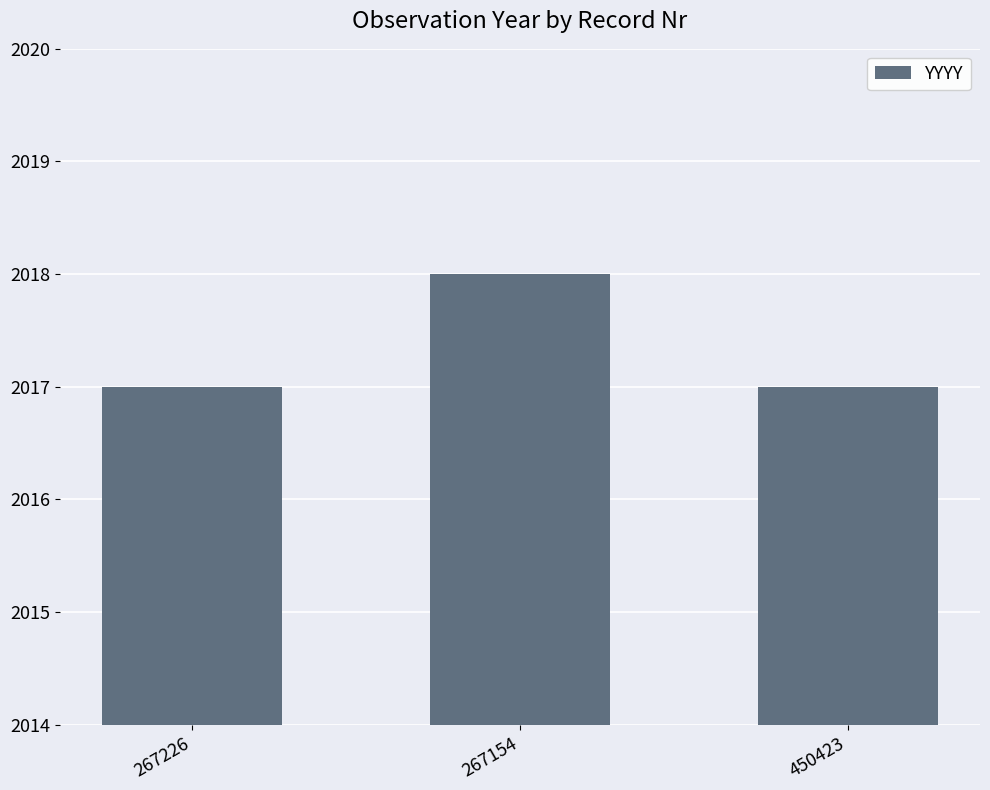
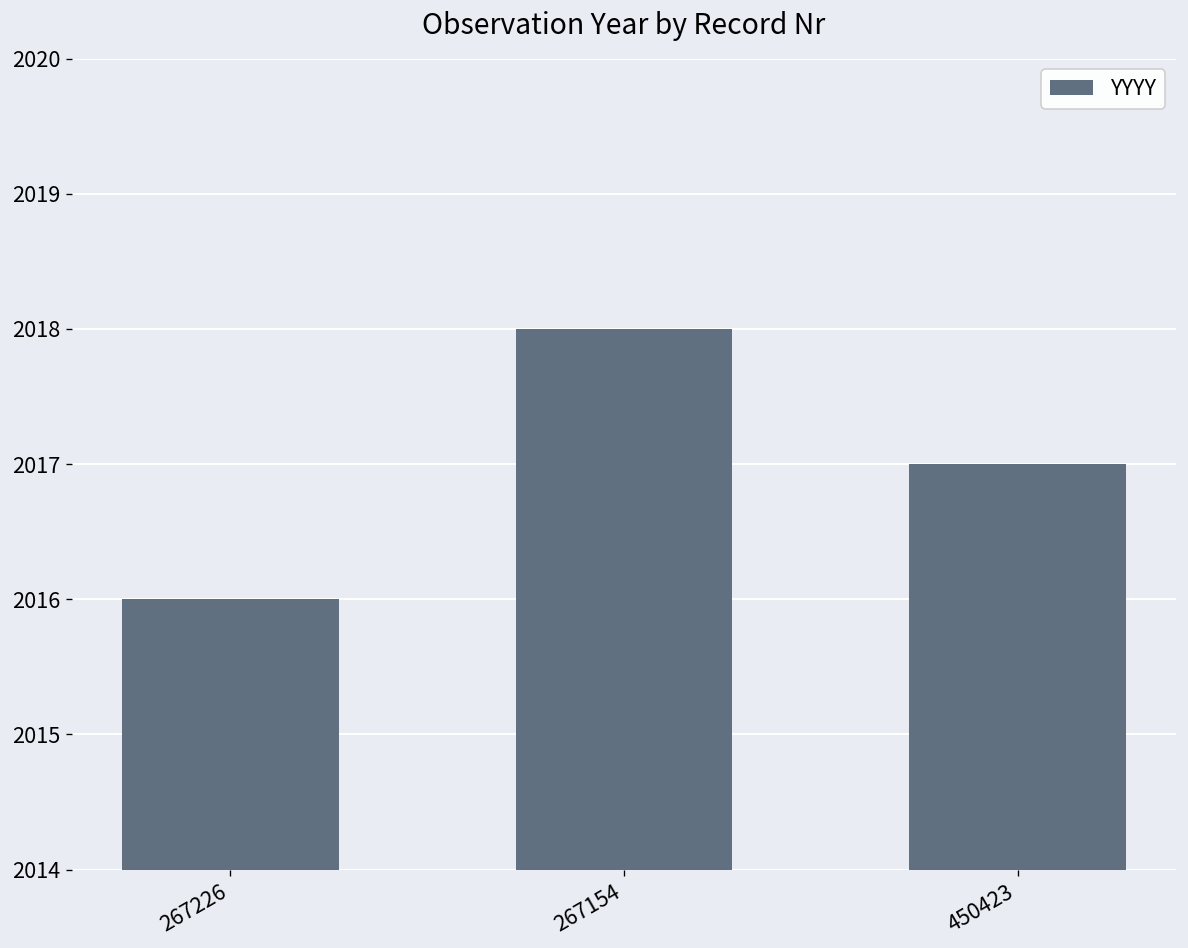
  {
-   "267226": 2017,
+   "267226": 2016,
    "267154": 2018,
    "450423": 2017
  }
